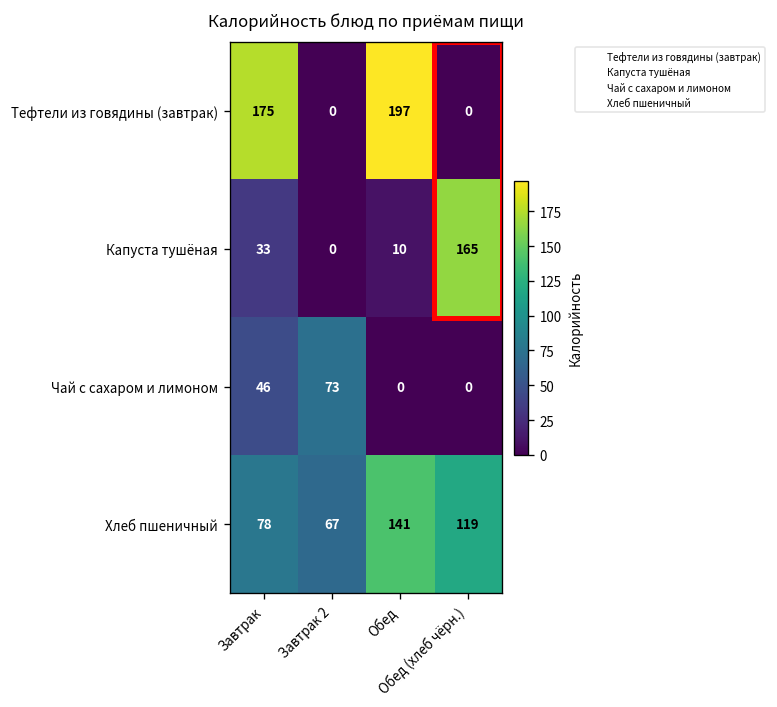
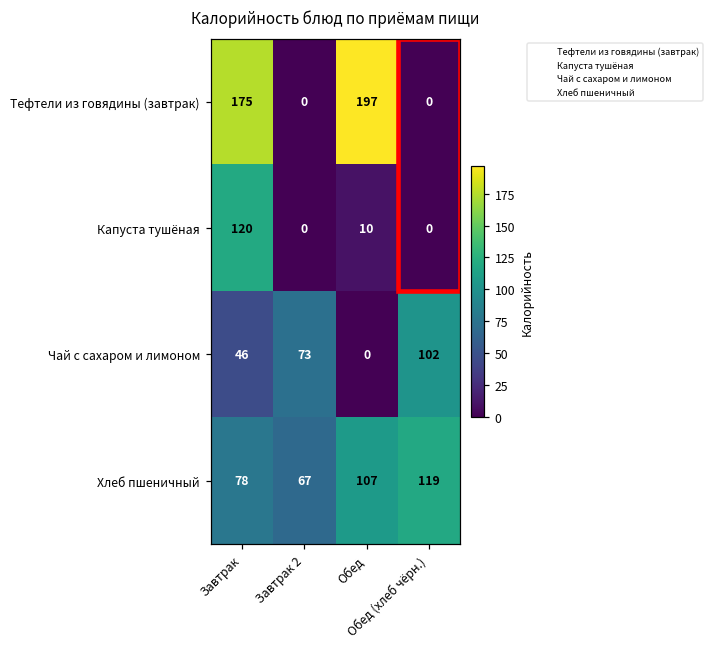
  {
    "Тефтели из говядины (завтрак)": {
      "Завтрак": 175,
      "Завтрак 2": 0,
      "Обед": 197,
      "Обед (хлеб чёрн.)": 0
    },
    "Капуста тушёная": {
-     "Завтрак": 33,
+     "Завтрак": 120,
      "Завтрак 2": 0,
      "Обед": 10,
-     "Обед (хлеб чёрн.)": 165
+     "Обед (хлеб чёрн.)": 0
    },
    "Чай с сахаром и лимоном": {
      "Завтрак": 46,
      "Завтрак 2": 73,
      "Обед": 0,
-     "Обед (хлеб чёрн.)": 0
+     "Обед (хлеб чёрн.)": 102
    },
    "Хлеб пшеничный": {
      "Завтрак": 78,
      "Завтрак 2": 67,
-     "Обед": 141,
+     "Обед": 107,
      "Обед (хлеб чёрн.)": 119
    }
  }
